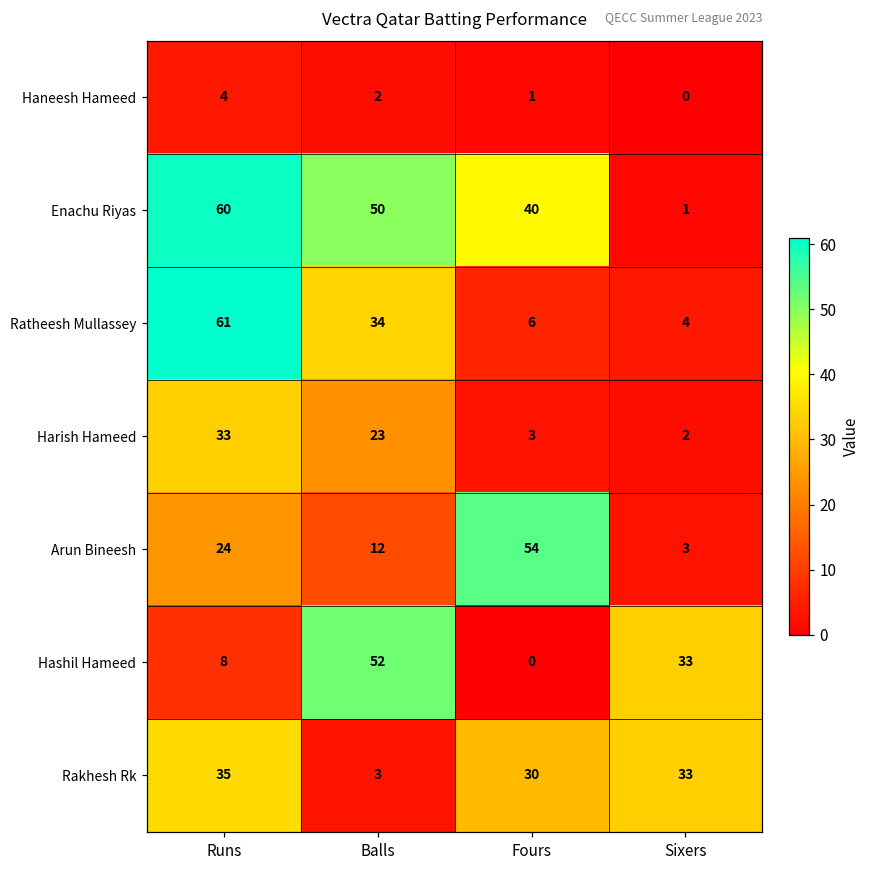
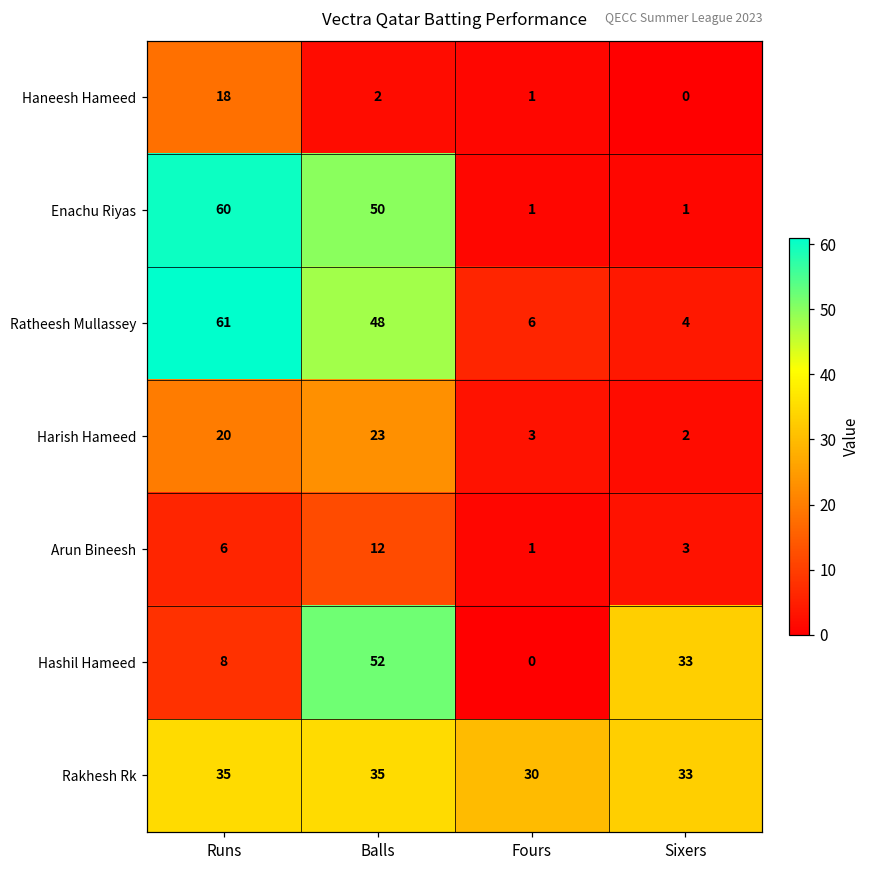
  {
    "Haneesh Hameed": {
-     "Runs": 4,
+     "Runs": 18,
      "Balls": 2,
      "Fours": 1,
      "Sixers": 0
    },
    "Enachu Riyas": {
      "Runs": 60,
      "Balls": 50,
-     "Fours": 40,
+     "Fours": 1,
      "Sixers": 1
    },
    "Ratheesh Mullassey": {
      "Runs": 61,
-     "Balls": 34,
+     "Balls": 48,
      "Fours": 6,
      "Sixers": 4
    },
    "Harish Hameed": {
-     "Runs": 33,
+     "Runs": 20,
      "Balls": 23,
      "Fours": 3,
      "Sixers": 2
    },
    "Arun Bineesh": {
-     "Runs": 24,
+     "Runs": 6,
      "Balls": 12,
-     "Fours": 54,
+     "Fours": 1,
      "Sixers": 3
    },
    "Hashil Hameed": {
      "Runs": 8,
      "Balls": 52,
      "Fours": 0,
      "Sixers": 33
    },
    "Rakhesh Rk": {
      "Runs": 35,
-     "Balls": 3,
+     "Balls": 35,
      "Fours": 30,
      "Sixers": 33
    }
  }
